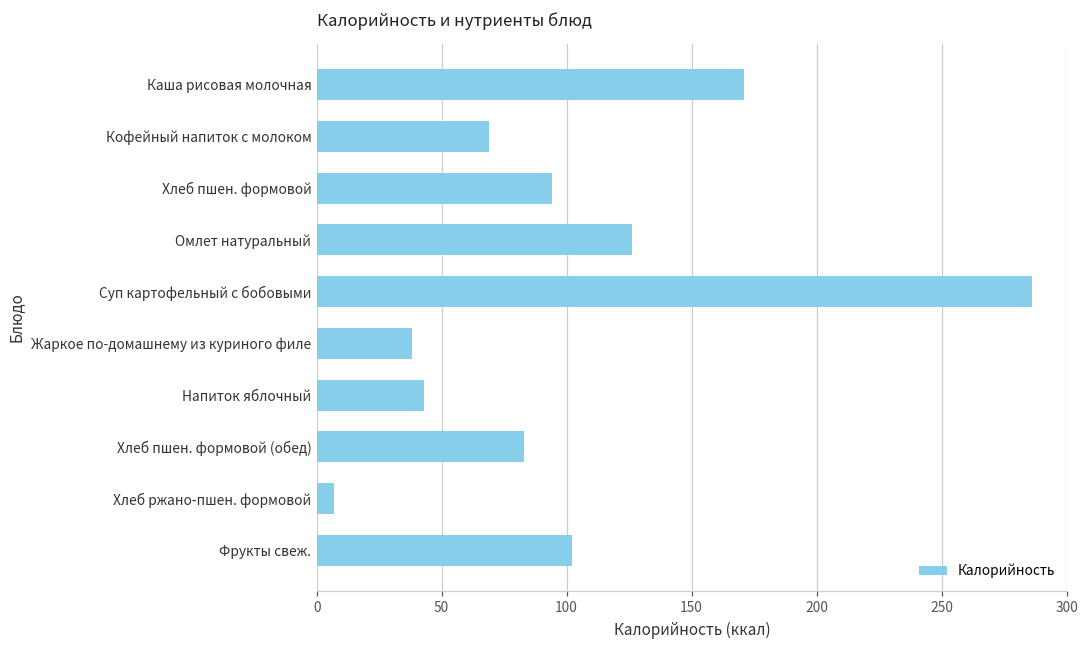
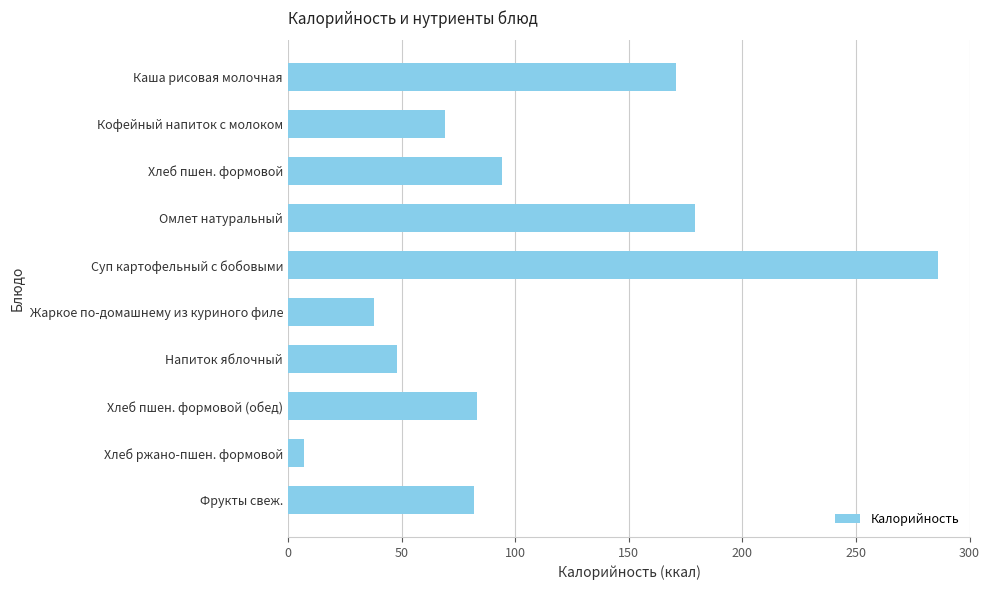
  {
    "Каша рисовая молочная": 171,
    "Кофейный напиток с молоком": 69,
    "Хлеб пшен. формовой": 94,
-   "Омлет натуральный": 126,
+   "Омлет натуральный": 179,
    "Суп картофельный с бобовыми": 286,
    "Жаркое по-домашнему из куриного филе": 38,
-   "Напиток яблочный": 43,
+   "Напиток яблочный": 48,
    "Хлеб пшен. формовой (обед)": 83,
    "Хлеб ржано-пшен. формовой": 7,
-   "Фрукты свеж.": 102
+   "Фрукты свеж.": 82
  }
